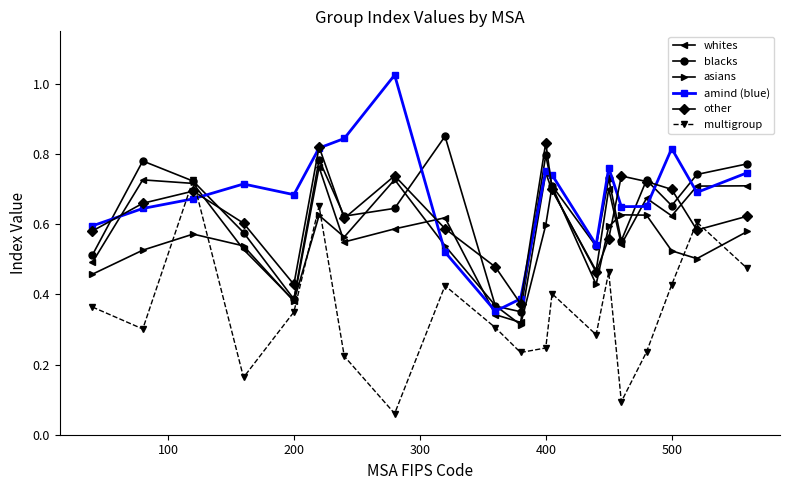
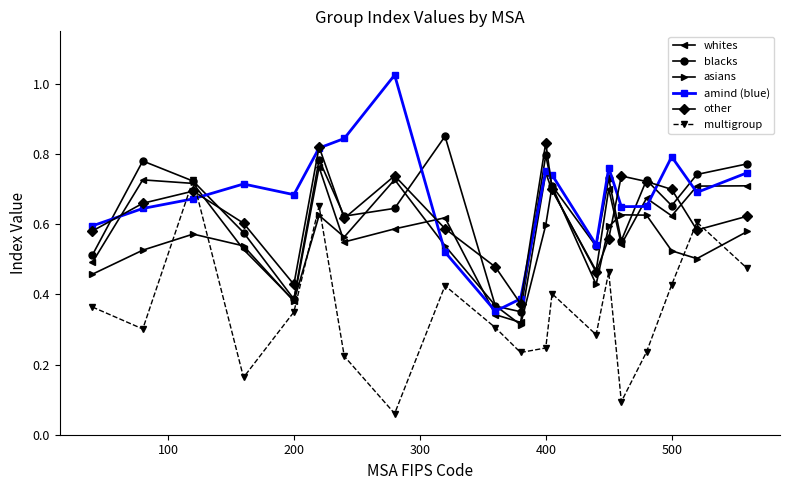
  {
    "amind (blue)": {
      "200": 0.68,
-     "500": 0.82
+     "500": 0.79
    }
  }
